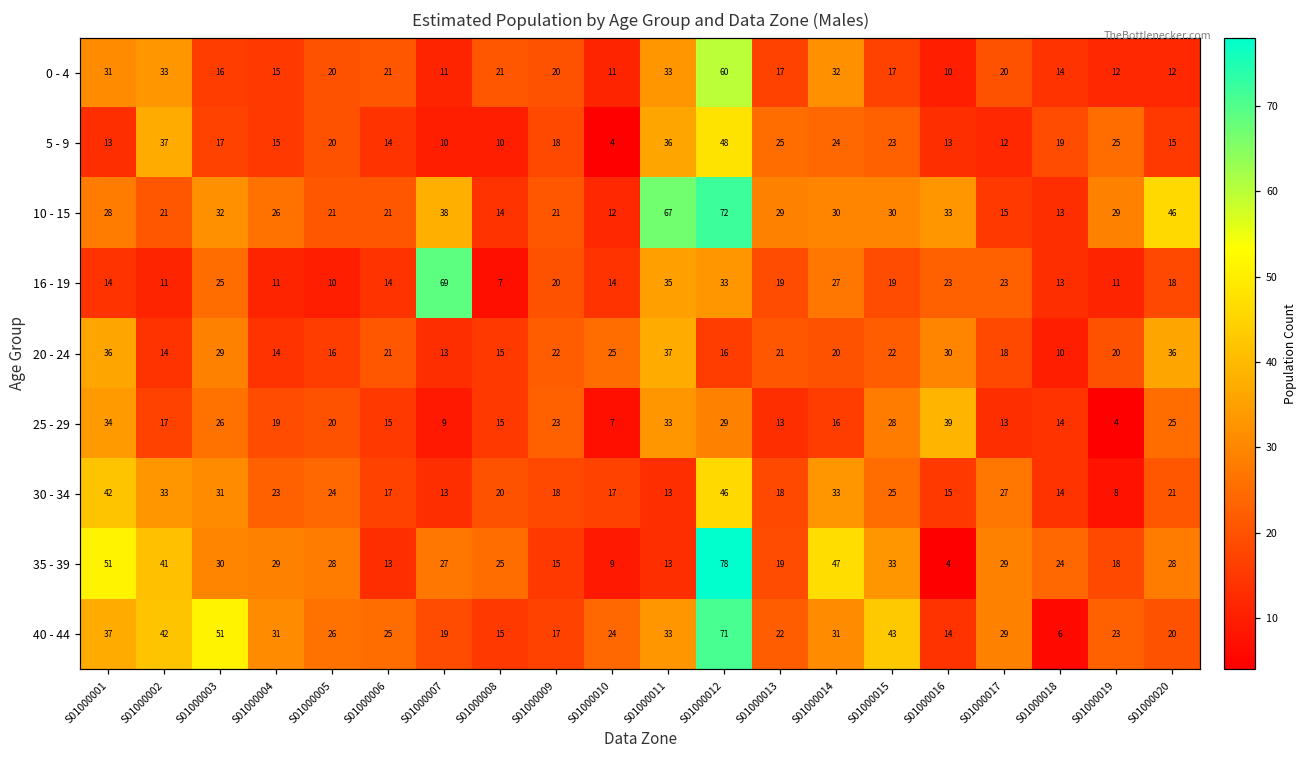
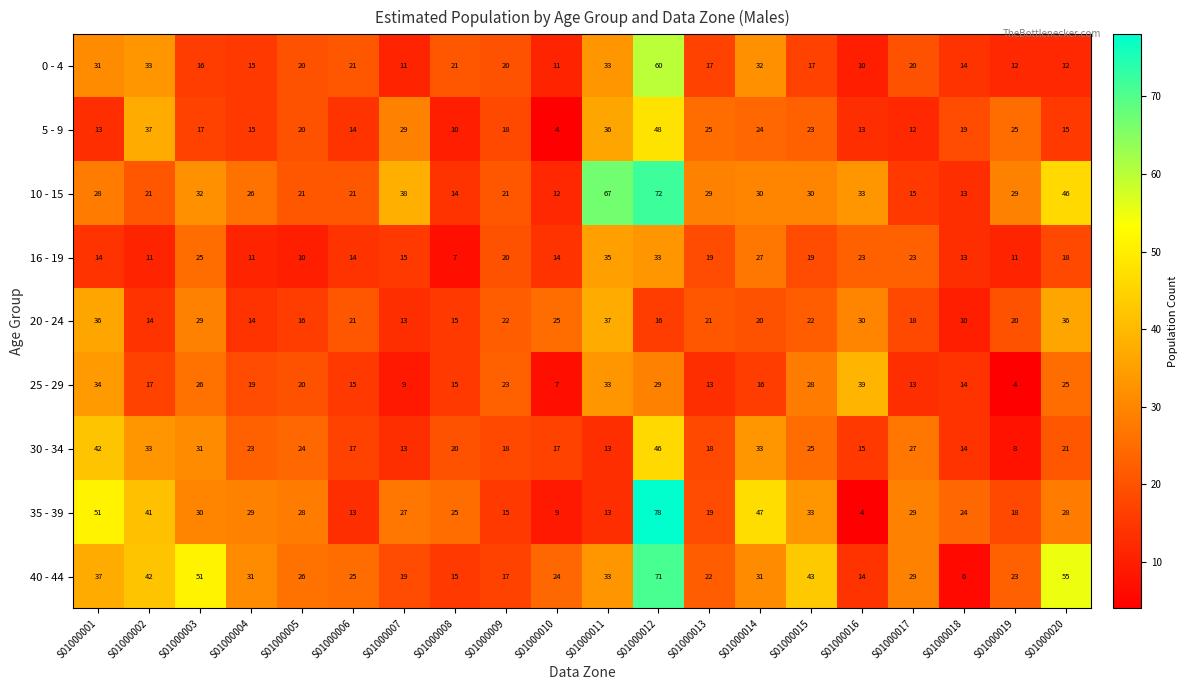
  {
    "0 - 4": {
      "S01000001": 31,
      "S01000002": 33,
      "S01000003": 16,
      "S01000004": 15,
      "S01000005": 20,
      "S01000006": 21,
      "S01000007": 11,
      "S01000008": 21,
      "S01000009": 20,
      "S01000010": 11,
      "S01000011": 33,
      "S01000012": 60,
      "S01000013": 17,
      "S01000014": 32,
      "S01000015": 17,
      "S01000016": 10,
      "S01000017": 20,
      "S01000018": 14,
      "S01000019": 12,
      "S01000020": 12
    },
    "5 - 9": {
      "S01000001": 13,
      "S01000002": 37,
      "S01000003": 17,
      "S01000004": 15,
      "S01000005": 20,
      "S01000006": 14,
-     "S01000007": 10,
+     "S01000007": 29,
      "S01000008": 10,
      "S01000009": 18,
      "S01000010": 4,
      "S01000011": 36,
      "S01000012": 48,
      "S01000013": 25,
      "S01000014": 24,
      "S01000015": 23,
      "S01000016": 13,
      "S01000017": 12,
      "S01000018": 19,
      "S01000019": 25,
      "S01000020": 15
    },
    "10 - 15": {
      "S01000001": 28,
      "S01000002": 21,
      "S01000003": 32,
      "S01000004": 26,
      "S01000005": 21,
      "S01000006": 21,
      "S01000007": 38,
      "S01000008": 14,
      "S01000009": 21,
      "S01000010": 12,
      "S01000011": 67,
      "S01000012": 72,
      "S01000013": 29,
      "S01000014": 30,
      "S01000015": 30,
      "S01000016": 33,
      "S01000017": 15,
      "S01000018": 13,
      "S01000019": 29,
      "S01000020": 46
    },
    "16 - 19": {
      "S01000001": 14,
      "S01000002": 11,
      "S01000003": 25,
      "S01000004": 11,
      "S01000005": 10,
      "S01000006": 14,
-     "S01000007": 69,
+     "S01000007": 15,
      "S01000008": 7,
      "S01000009": 20,
      "S01000010": 14,
      "S01000011": 35,
      "S01000012": 33,
      "S01000013": 19,
      "S01000014": 27,
      "S01000015": 19,
      "S01000016": 23,
      "S01000017": 23,
      "S01000018": 13,
      "S01000019": 11,
      "S01000020": 18
    },
    "20 - 24": {
      "S01000001": 36,
      "S01000002": 14,
      "S01000003": 29,
      "S01000004": 14,
      "S01000005": 16,
      "S01000006": 21,
      "S01000007": 13,
      "S01000008": 15,
      "S01000009": 22,
      "S01000010": 25,
      "S01000011": 37,
      "S01000012": 16,
      "S01000013": 21,
      "S01000014": 20,
      "S01000015": 22,
      "S01000016": 30,
      "S01000017": 18,
      "S01000018": 10,
      "S01000019": 20,
      "S01000020": 36
    },
    "25 - 29": {
      "S01000001": 34,
      "S01000002": 17,
      "S01000003": 26,
      "S01000004": 19,
      "S01000005": 20,
      "S01000006": 15,
      "S01000007": 9,
      "S01000008": 15,
      "S01000009": 23,
      "S01000010": 7,
      "S01000011": 33,
      "S01000012": 29,
      "S01000013": 13,
      "S01000014": 16,
      "S01000015": 28,
      "S01000016": 39,
      "S01000017": 13,
      "S01000018": 14,
      "S01000019": 4,
      "S01000020": 25
    },
    "30 - 34": {
      "S01000001": 42,
      "S01000002": 33,
      "S01000003": 31,
      "S01000004": 23,
      "S01000005": 24,
      "S01000006": 17,
      "S01000007": 13,
      "S01000008": 20,
      "S01000009": 18,
      "S01000010": 17,
      "S01000011": 13,
      "S01000012": 46,
      "S01000013": 18,
      "S01000014": 33,
      "S01000015": 25,
      "S01000016": 15,
      "S01000017": 27,
      "S01000018": 14,
      "S01000019": 8,
      "S01000020": 21
    },
    "35 - 39": {
      "S01000001": 51,
      "S01000002": 41,
      "S01000003": 30,
      "S01000004": 29,
      "S01000005": 28,
      "S01000006": 13,
      "S01000007": 27,
      "S01000008": 25,
      "S01000009": 15,
      "S01000010": 9,
      "S01000011": 13,
      "S01000012": 78,
      "S01000013": 19,
      "S01000014": 47,
      "S01000015": 33,
      "S01000016": 4,
      "S01000017": 29,
      "S01000018": 24,
      "S01000019": 18,
      "S01000020": 28
    },
    "40 - 44": {
      "S01000001": 37,
      "S01000002": 42,
      "S01000003": 51,
      "S01000004": 31,
      "S01000005": 26,
      "S01000006": 25,
      "S01000007": 19,
      "S01000008": 15,
      "S01000009": 17,
      "S01000010": 24,
      "S01000011": 33,
      "S01000012": 71,
      "S01000013": 22,
      "S01000014": 31,
      "S01000015": 43,
      "S01000016": 14,
      "S01000017": 29,
      "S01000018": 6,
      "S01000019": 23,
-     "S01000020": 20
+     "S01000020": 55
    }
  }
